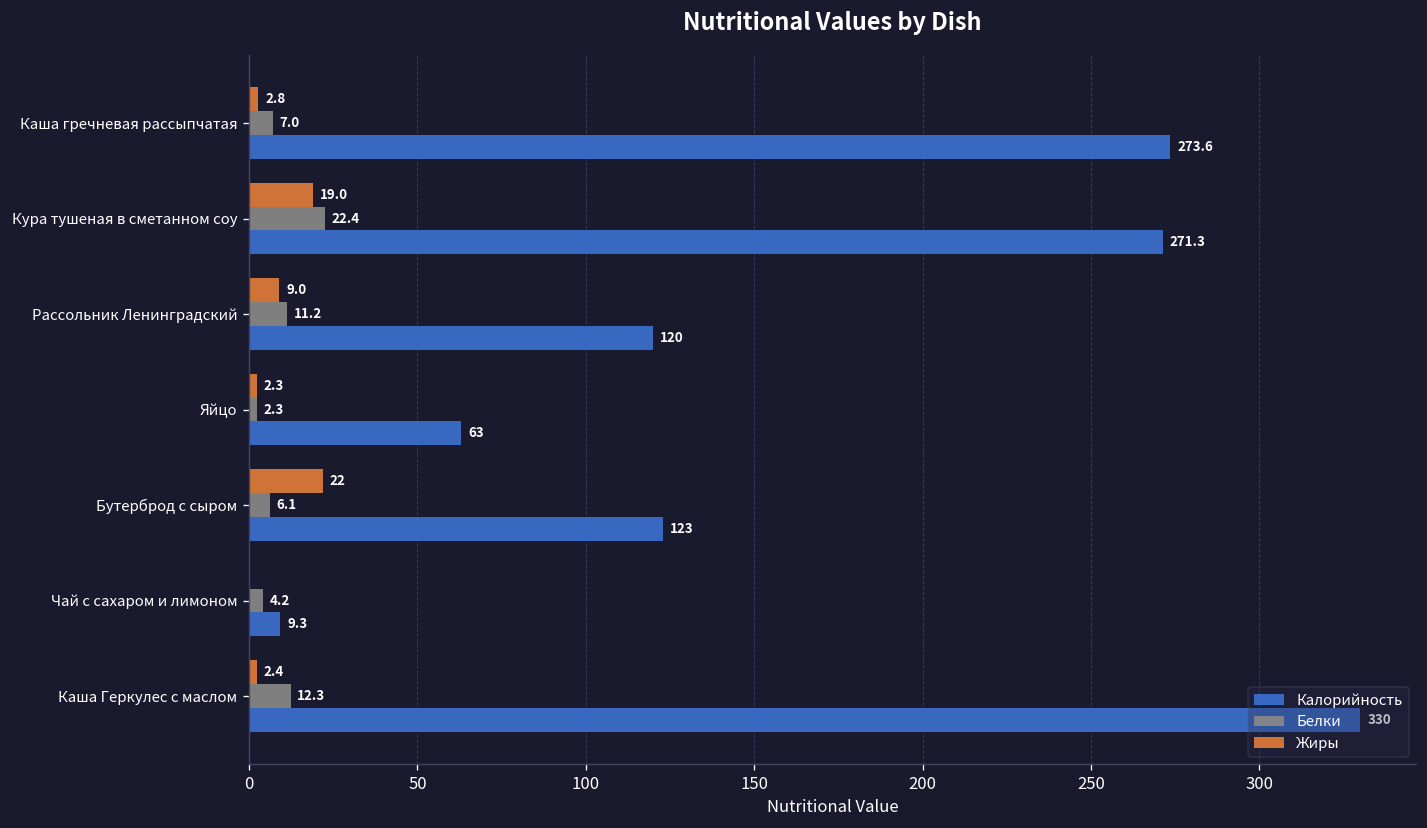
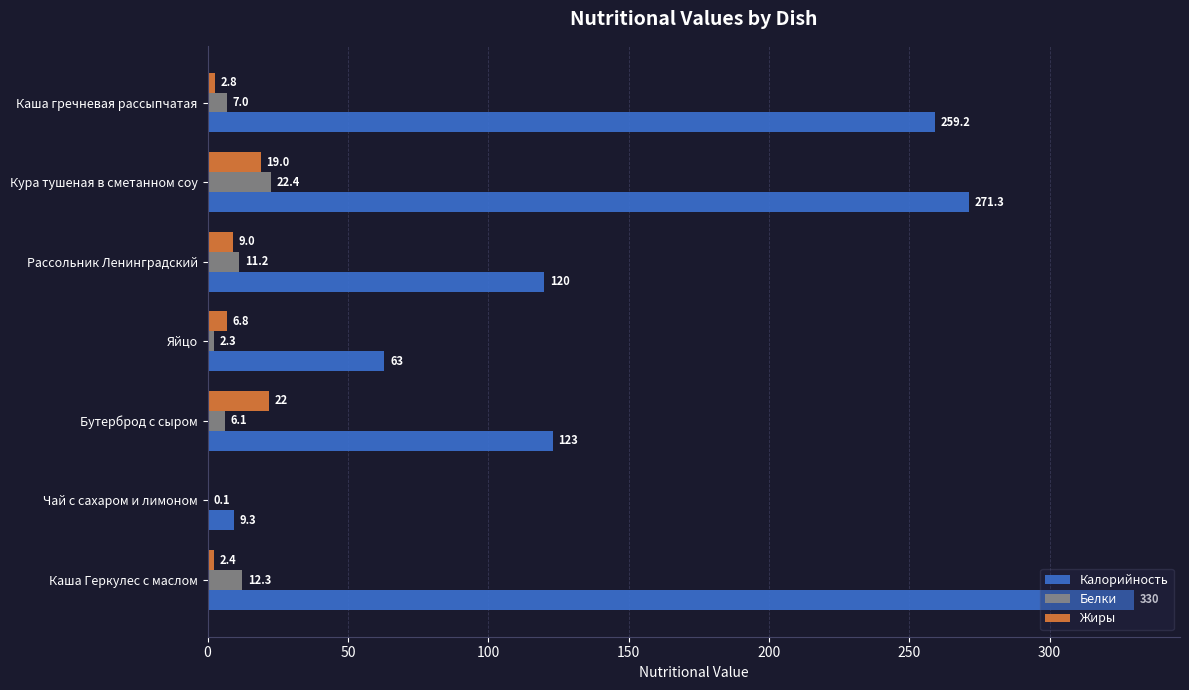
  {
    "Калорийность": {
-     "Каша гречневая рассыпчатая": 273.6,
+     "Каша гречневая рассыпчатая": 259.2,
      "Кура тушеная в сметанном соу": 271.3,
      "Рассольник Ленинградский": 120,
      "Яйцо": 63,
      "Бутерброд с сыром": 123,
      "Чай с сахаром и лимоном": 9.3
    },
    "Белки": {
      "Каша гречневая рассыпчатая": 7.0,
      "Кура тушеная в сметанном соу": 22.4,
      "Рассольник Ленинградский": 11.2,
      "Яйцо": 2.3,
      "Бутерброд с сыром": 6.1,
-     "Чай с сахаром и лимоном": 4.2,
+     "Чай с сахаром и лимоном": 0.1,
      "Каша Геркулес с маслом": 12.3
    },
    "Жиры": {
      "Каша гречневая рассыпчатая": 2.8,
      "Кура тушеная в сметанном соу": 19.0,
      "Рассольник Ленинградский": 9.0,
-     "Яйцо": 2.3,
+     "Яйцо": 6.8,
      "Бутерброд с сыром": 22,
      "Каша Геркулес с маслом": 2.4
    }
  }
